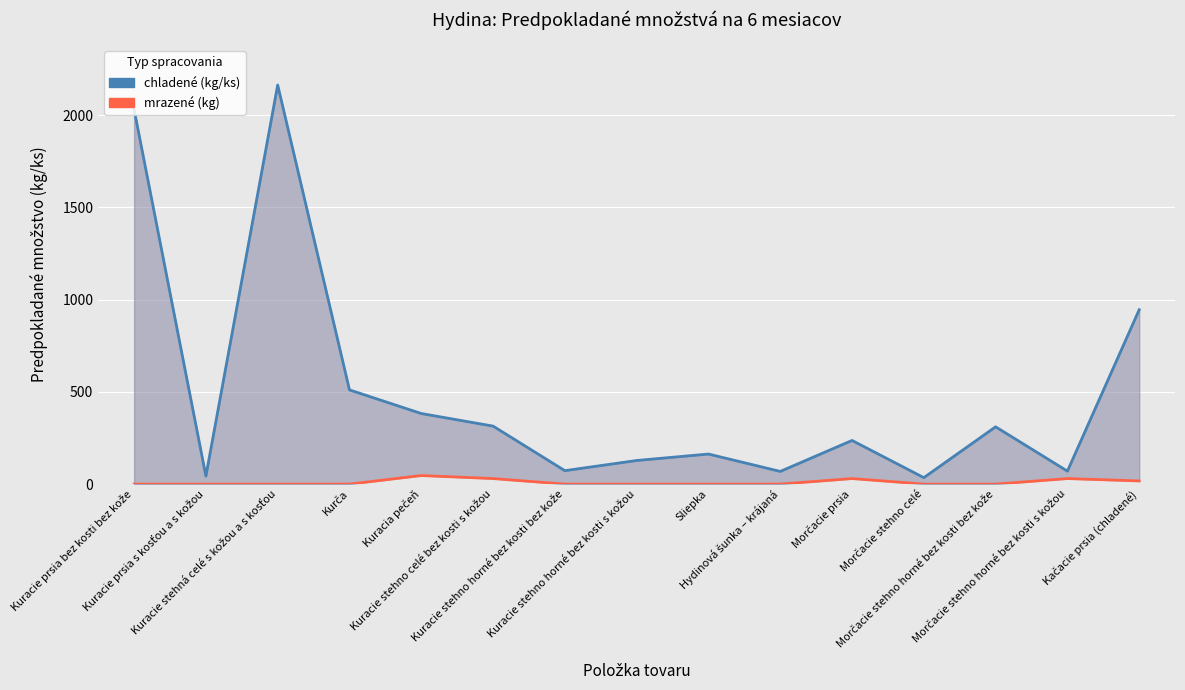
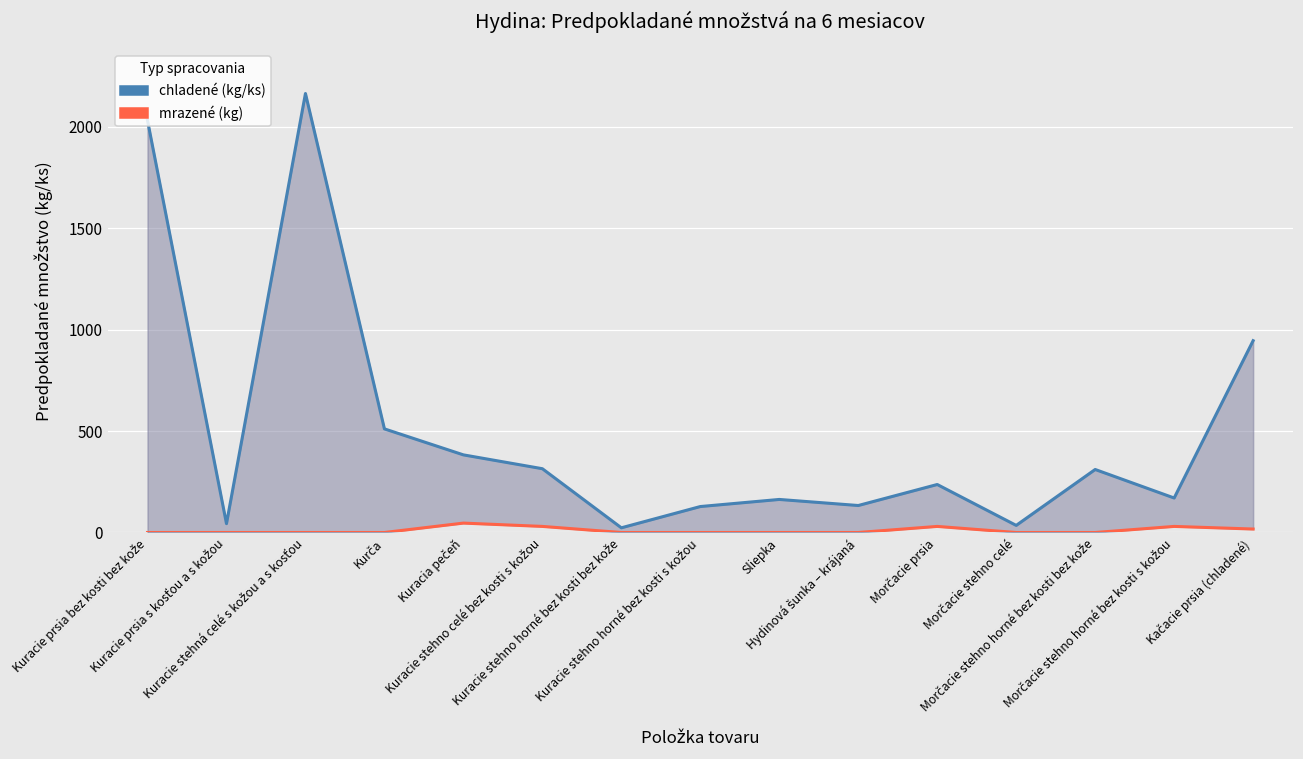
  {
    "chladené (kg/ks)": {
      "Kuracie prsia s kosťou a s kožou": 40,
      "Kuracie stehná celé s kožou a s kosťou": 2160,
      "Kurča": 510,
      "Kuracia pečeň": 380,
      "Kuracie stehno celé bez kosti s kožou": 310,
-     "Kuracie stehno horné bez kosti bez kože": 70,
+     "Kuracie stehno horné bez kosti bez kože": 20,
      "Kuracie stehno horné bez kosti s kožou": 130,
      "Sliepka": 160,
-     "Hydinová šunka – krájaná": 70,
+     "Hydinová šunka – krájaná": 130,
      "Morčacie prsia": 240,
      "Morčacie stehno celé": 40,
      "Morčacie stehno horné bez kosti bez kože": 310,
-     "Morčacie stehno horné bez kosti s kožou": 70,
+     "Morčacie stehno horné bez kosti s kožou": 170,
      "Kačacie prsia (chladené)": 950
    },
    "mrazené (kg)": {
      "Kuracie prsia bez kosti bez kože": 0,
      "Kuracie prsia s kosťou a s kožou": 0,
      "Kuracie stehná celé s kožou a s kosťou": 0,
      "Kurča": 0,
      "Kuracia pečeň": 50,
      "Kuracie stehno celé bez kosti s kožou": 30,
      "Kuracie stehno horné bez kosti bez kože": 0,
      "Kuracie stehno horné bez kosti s kožou": 0,
      "Sliepka": 0,
      "Hydinová šunka – krájaná": 0,
      "Morčacie prsia": 30,
      "Morčacie stehno celé": 0,
      "Morčacie stehno horné bez kosti bez kože": 0,
      "Morčacie stehno horné bez kosti s kožou": 30,
      "Kačacie prsia (chladené)": 20
    }
  }
